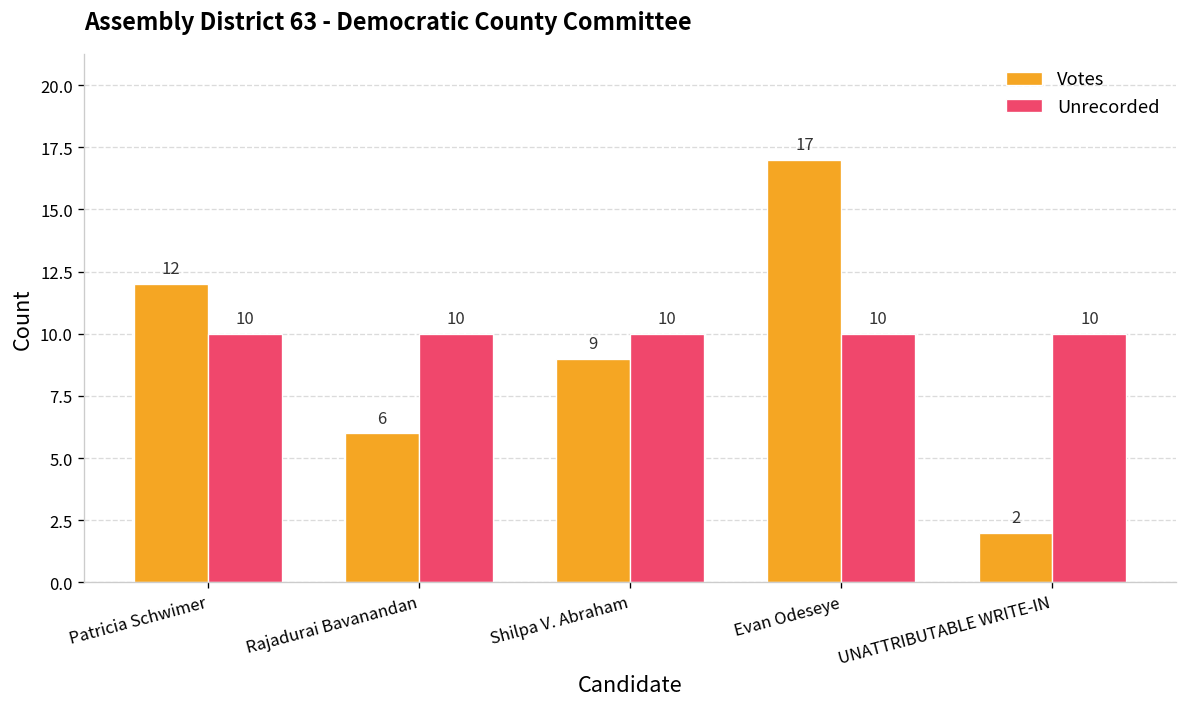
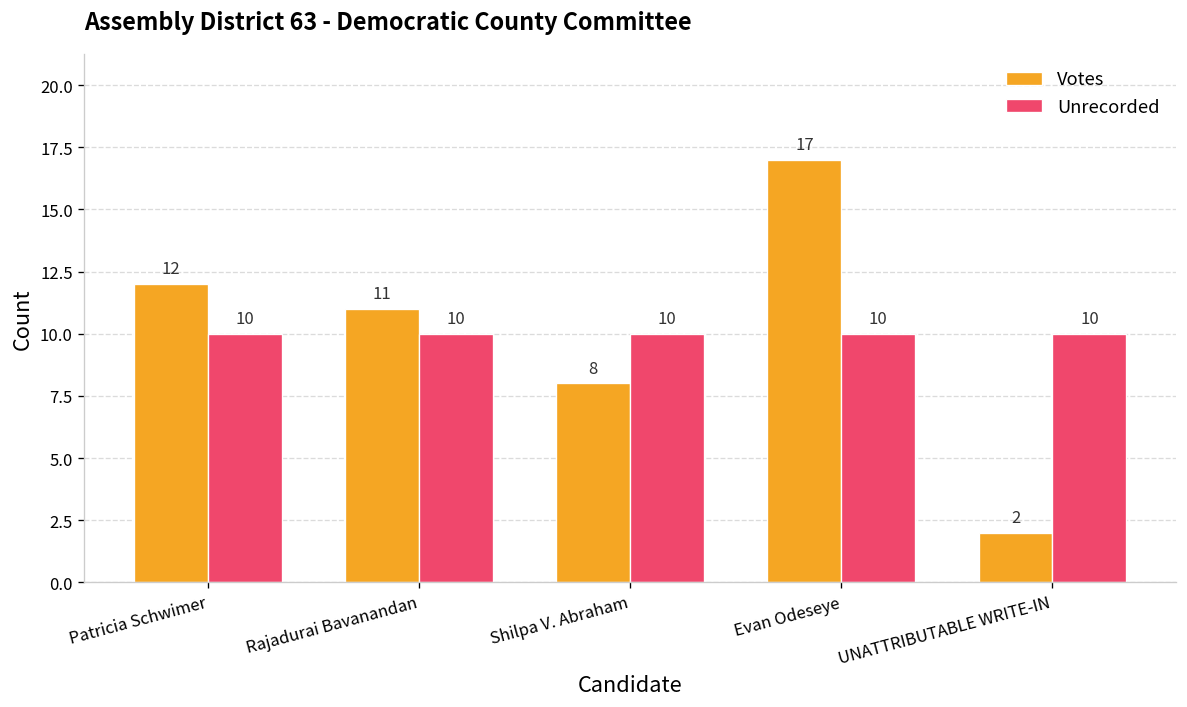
  {
    "Votes": {
      "Patricia Schwimer": 12,
-     "Rajadurai Bavanandan": 6,
-     "Shilpa V. Abraham": 9,
+     "Rajadurai Bavanandan": 11,
+     "Shilpa V. Abraham": 8,
      "Evan Odeseye": 17,
      "UNATTRIBUTABLE WRITE-IN": 2
    },
    "Unrecorded": {
      "Patricia Schwimer": 10,
      "Rajadurai Bavanandan": 10,
      "Shilpa V. Abraham": 10,
      "Evan Odeseye": 10,
      "UNATTRIBUTABLE WRITE-IN": 10
    }
  }
